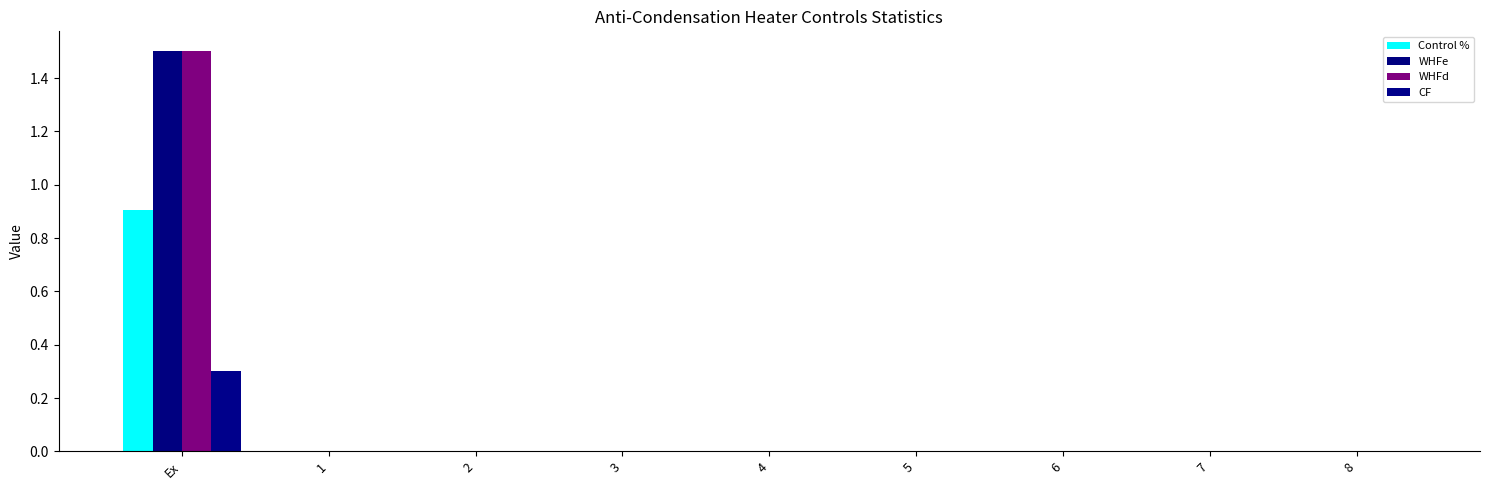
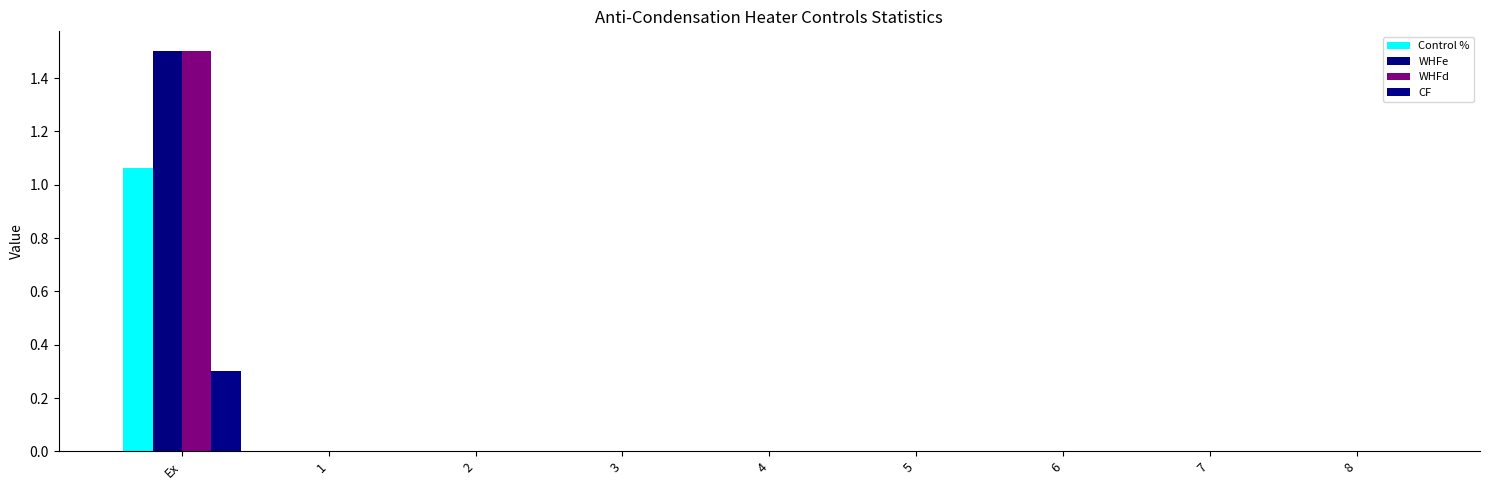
  {
    "Control %": {
-     "Ex": 0.91,
+     "Ex": 1.06,
      "1": 0.00,
      "2": 0.00,
      "3": 0.00,
      "4": 0.00,
      "5": 0.00,
      "6": 0.00,
      "7": 0.00,
      "8": 0.00
    },
    "WHFd": {
      "Ex": 1.50,
      "1": 0.00,
      "2": 0.00,
      "3": 0.00,
      "4": 0.00,
      "5": 0.00,
      "6": 0.00,
      "7": 0.00,
      "8": 0.00
    }
  }
